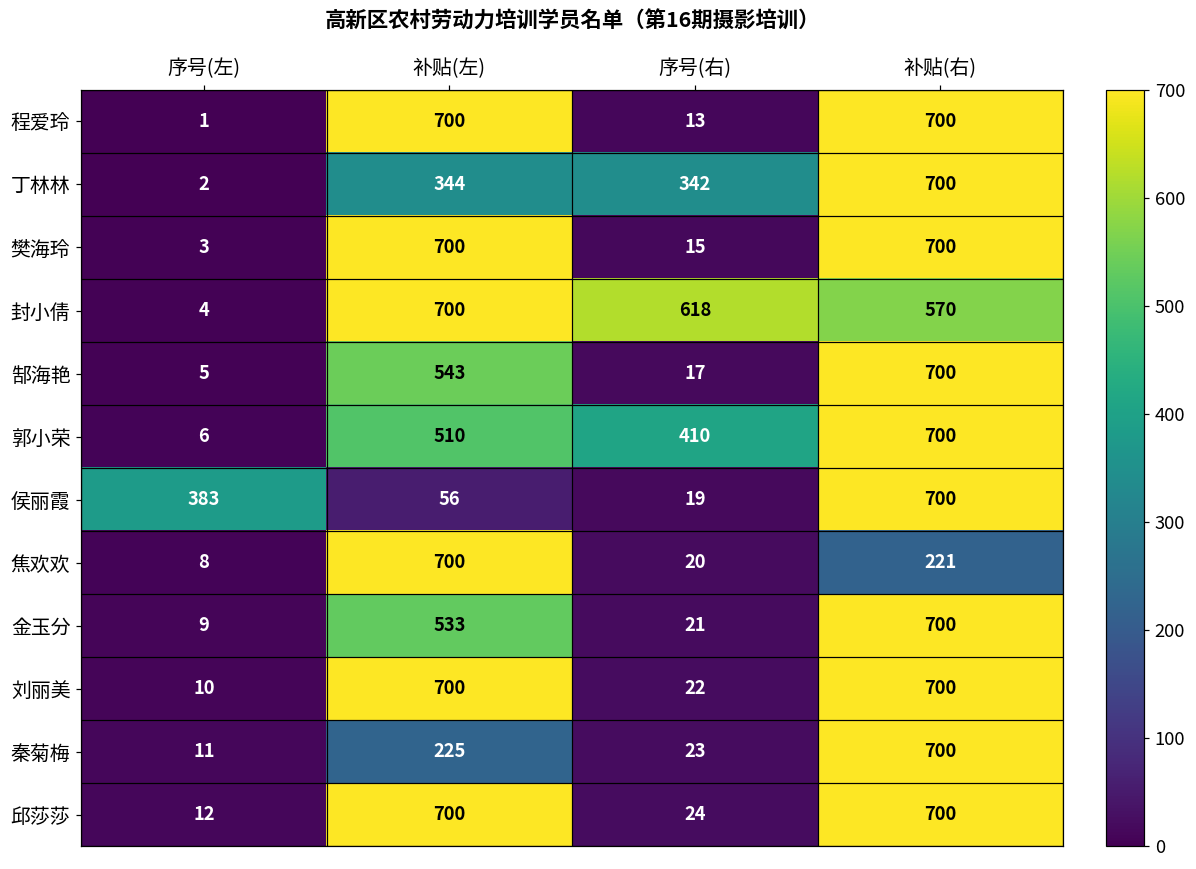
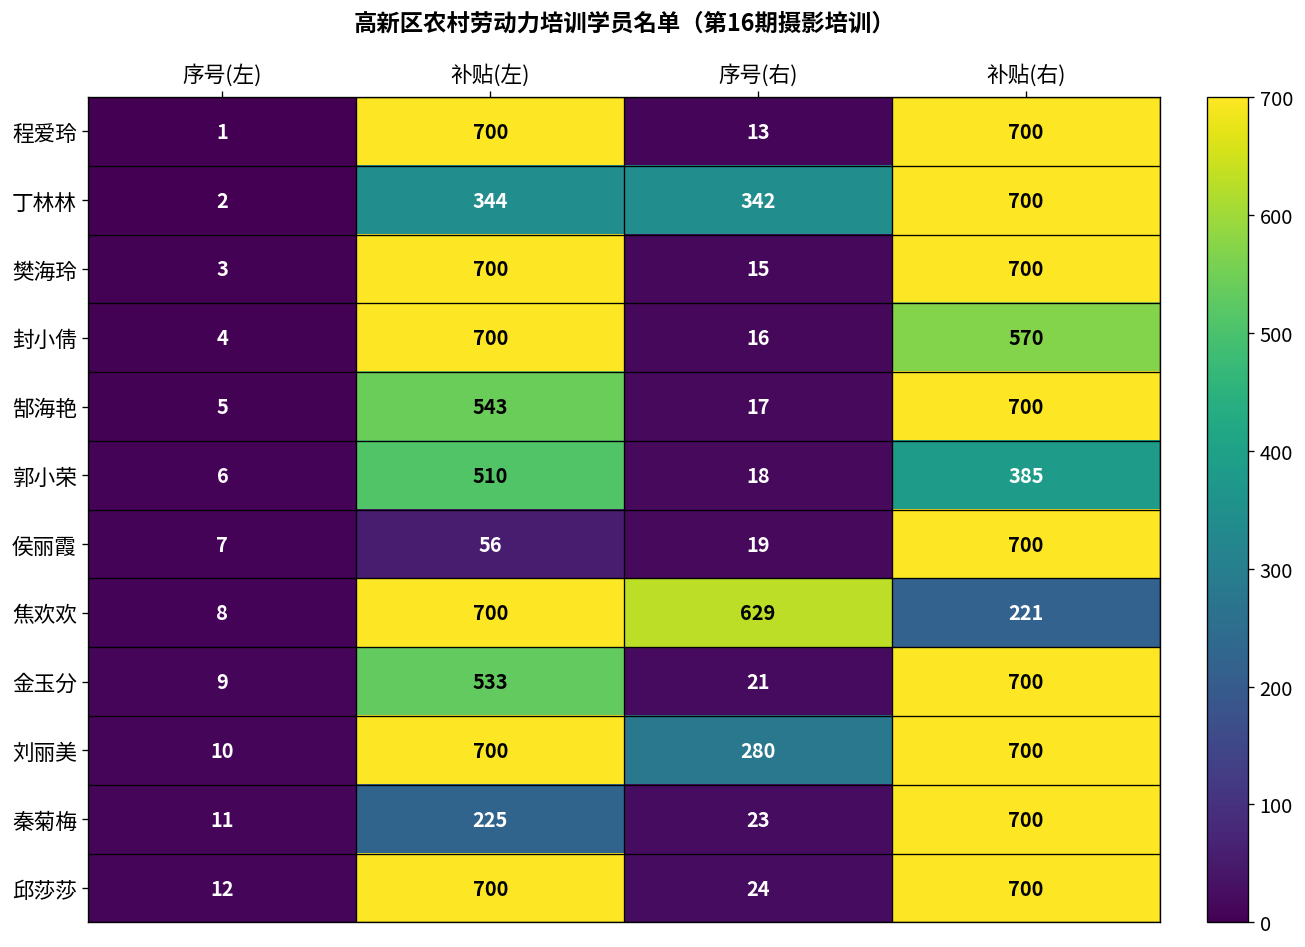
  {
    "程爱玲": {
      "序号(左)": 1,
      "补贴(左)": 700,
      "序号(右)": 13,
      "补贴(右)": 700
    },
    "丁林林": {
      "序号(左)": 2,
      "补贴(左)": 344,
      "序号(右)": 342,
      "补贴(右)": 700
    },
    "樊海玲": {
      "序号(左)": 3,
      "补贴(左)": 700,
      "序号(右)": 15,
      "补贴(右)": 700
    },
    "封小倩": {
      "序号(左)": 4,
      "补贴(左)": 700,
-     "序号(右)": 618,
+     "序号(右)": 16,
      "补贴(右)": 570
    },
    "郜海艳": {
      "序号(左)": 5,
      "补贴(左)": 543,
      "序号(右)": 17,
      "补贴(右)": 700
    },
    "郭小荣": {
      "序号(左)": 6,
      "补贴(左)": 510,
-     "序号(右)": 410,
-     "补贴(右)": 700
+     "序号(右)": 18,
+     "补贴(右)": 385
    },
    "侯丽霞": {
-     "序号(左)": 383,
+     "序号(左)": 7,
      "补贴(左)": 56,
      "序号(右)": 19,
      "补贴(右)": 700
    },
    "焦欢欢": {
      "序号(左)": 8,
      "补贴(左)": 700,
-     "序号(右)": 20,
+     "序号(右)": 629,
      "补贴(右)": 221
    },
    "金玉分": {
      "序号(左)": 9,
      "补贴(左)": 533,
      "序号(右)": 21,
      "补贴(右)": 700
    },
    "刘丽美": {
      "序号(左)": 10,
      "补贴(左)": 700,
-     "序号(右)": 22,
+     "序号(右)": 280,
      "补贴(右)": 700
    },
    "秦菊梅": {
      "序号(左)": 11,
      "补贴(左)": 225,
      "序号(右)": 23,
      "补贴(右)": 700
    },
    "邱莎莎": {
      "序号(左)": 12,
      "补贴(左)": 700,
      "序号(右)": 24,
      "补贴(右)": 700
    }
  }
